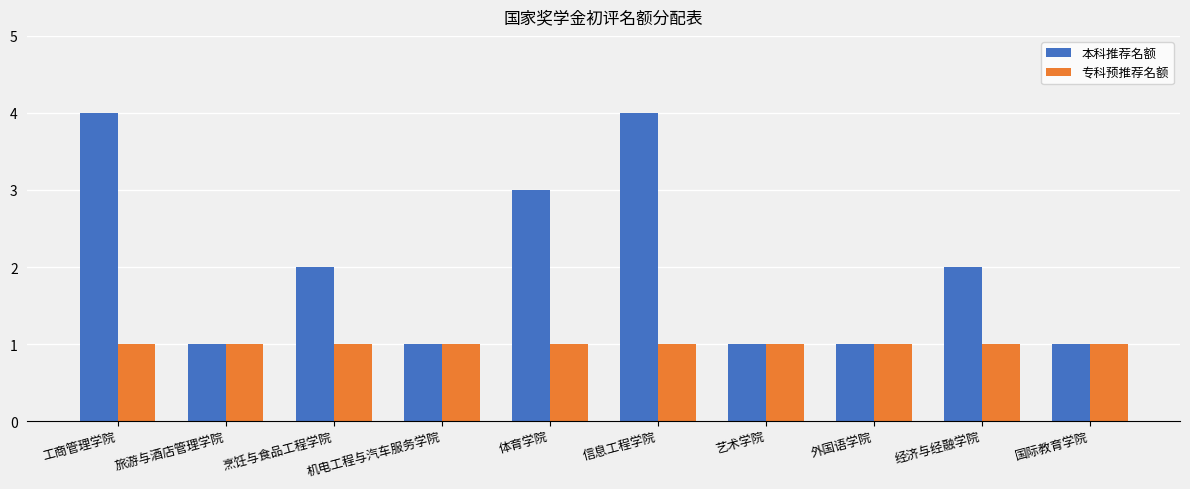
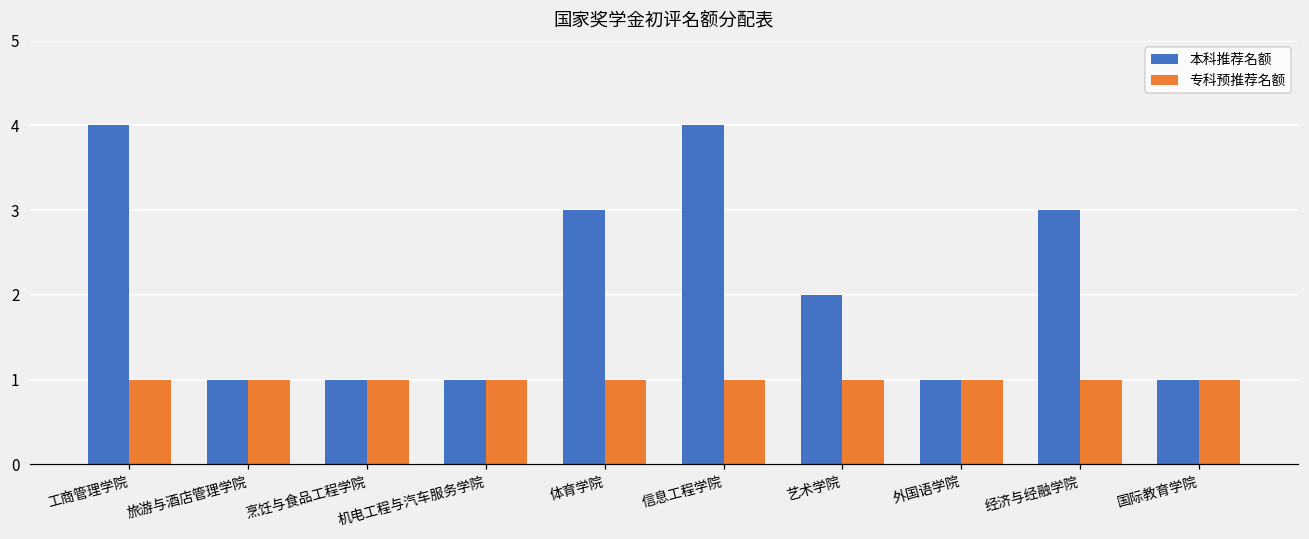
  {
    "本科推荐名额": {
      "工商管理学院": 4,
      "旅游与酒店管理学院": 1,
-     "烹饪与食品工程学院": 2,
+     "烹饪与食品工程学院": 1,
      "机电工程与汽车服务学院": 1,
      "体育学院": 3,
      "信息工程学院": 4,
-     "艺术学院": 1,
+     "艺术学院": 2,
      "外国语学院": 1,
-     "经济与经融学院": 2,
+     "经济与经融学院": 3,
      "国际教育学院": 1
    },
    "专科预推荐名额": {
      "工商管理学院": 1,
      "旅游与酒店管理学院": 1,
      "烹饪与食品工程学院": 1,
      "机电工程与汽车服务学院": 1,
      "体育学院": 1,
      "信息工程学院": 1,
      "艺术学院": 1,
      "外国语学院": 1,
      "经济与经融学院": 1,
      "国际教育学院": 1
    }
  }
